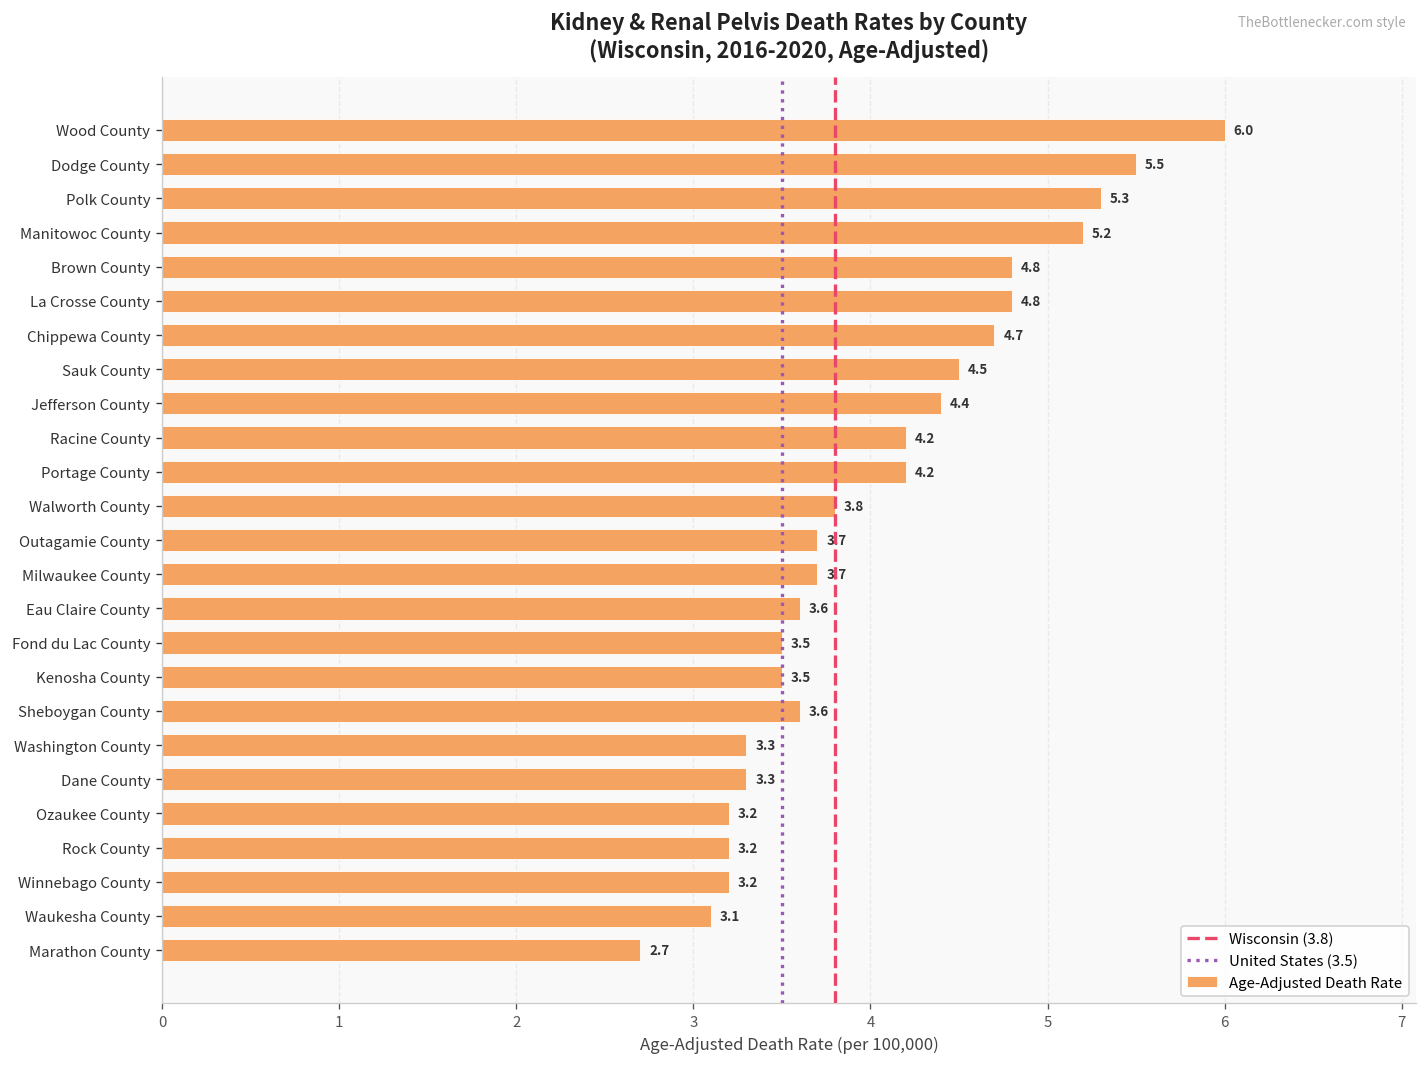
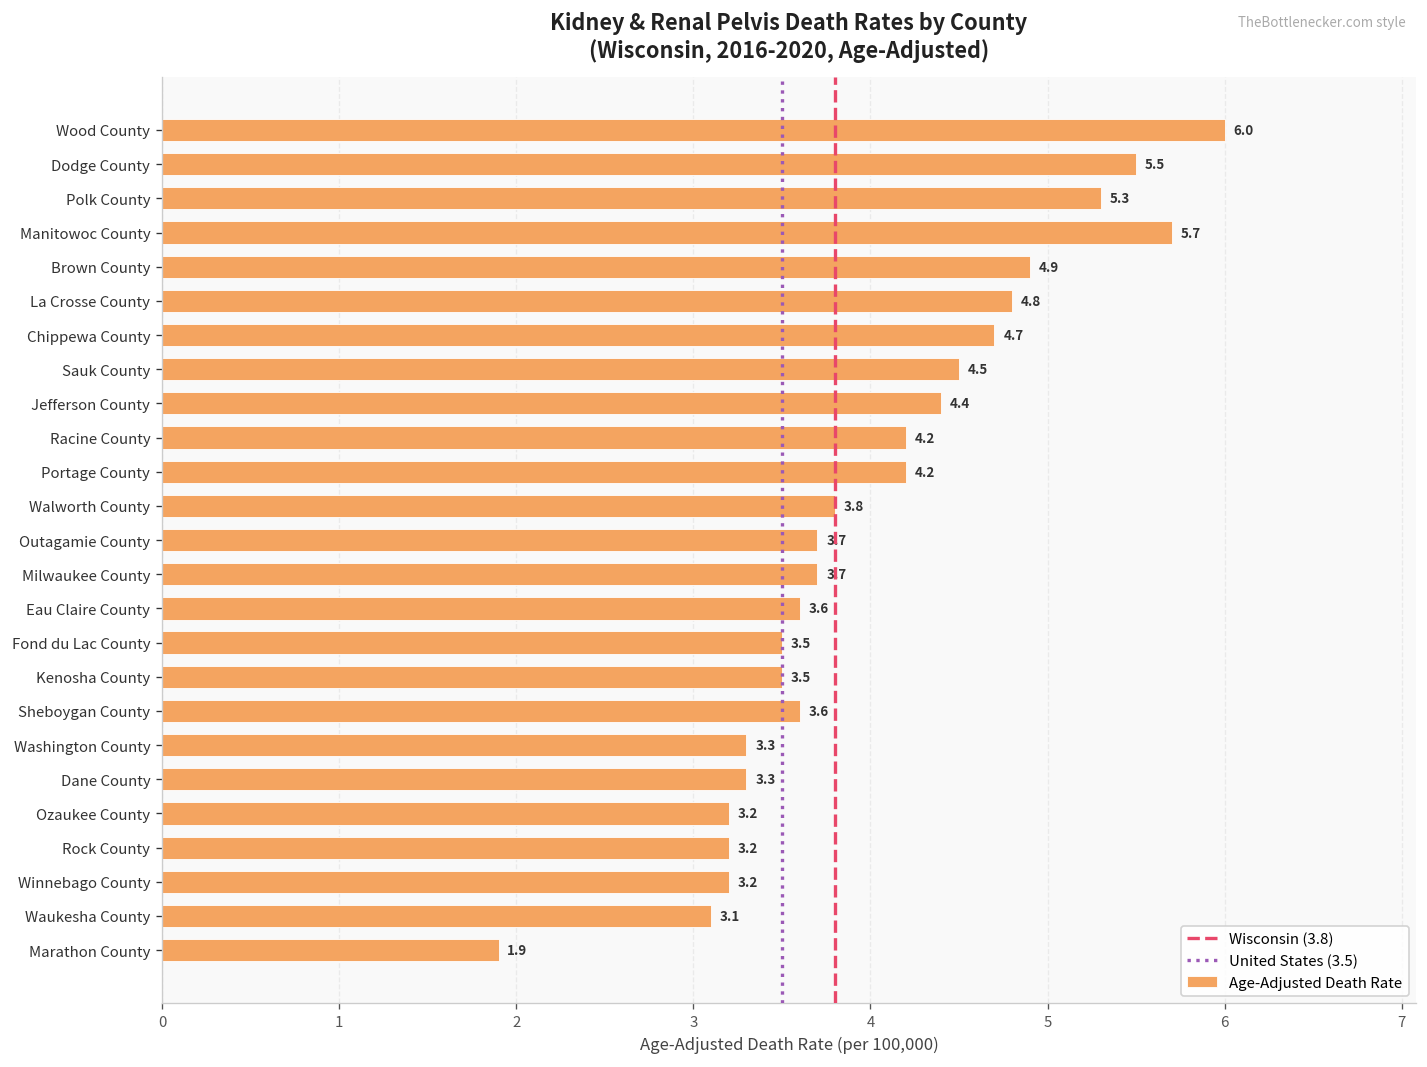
  {
    "Wood County": 6.0,
    "Dodge County": 5.5,
    "Polk County": 5.3,
-   "Manitowoc County": 5.2,
-   "Brown County": 4.8,
+   "Manitowoc County": 5.7,
+   "Brown County": 4.9,
    "La Crosse County": 4.8,
    "Chippewa County": 4.7,
    "Sauk County": 4.5,
    "Jefferson County": 4.4,
    "Racine County": 4.2,
    "Portage County": 4.2,
    "Walworth County": 3.8,
    "Outagamie County": 3.7,
    "Milwaukee County": 3.7,
    "Eau Claire County": 3.6,
    "Fond du Lac County": 3.5,
    "Kenosha County": 3.5,
    "Sheboygan County": 3.6,
    "Washington County": 3.3,
    "Dane County": 3.3,
    "Ozaukee County": 3.2,
    "Rock County": 3.2,
    "Winnebago County": 3.2,
    "Waukesha County": 3.1,
-   "Marathon County": 2.7
+   "Marathon County": 1.9
  }
